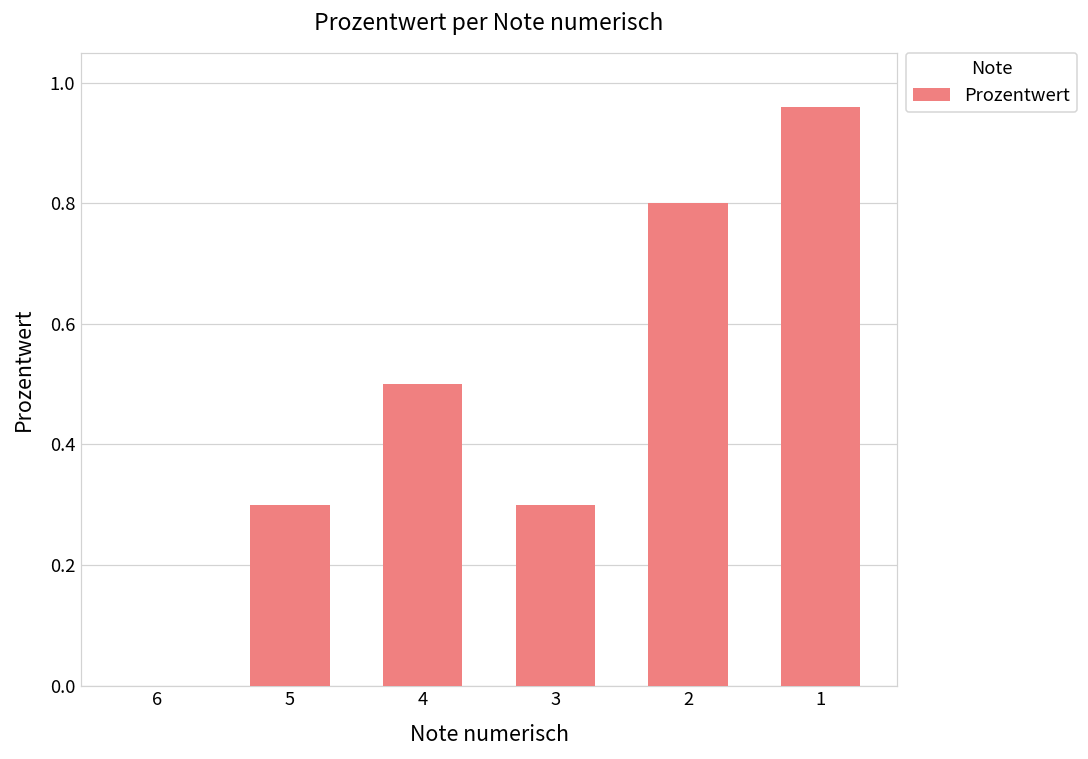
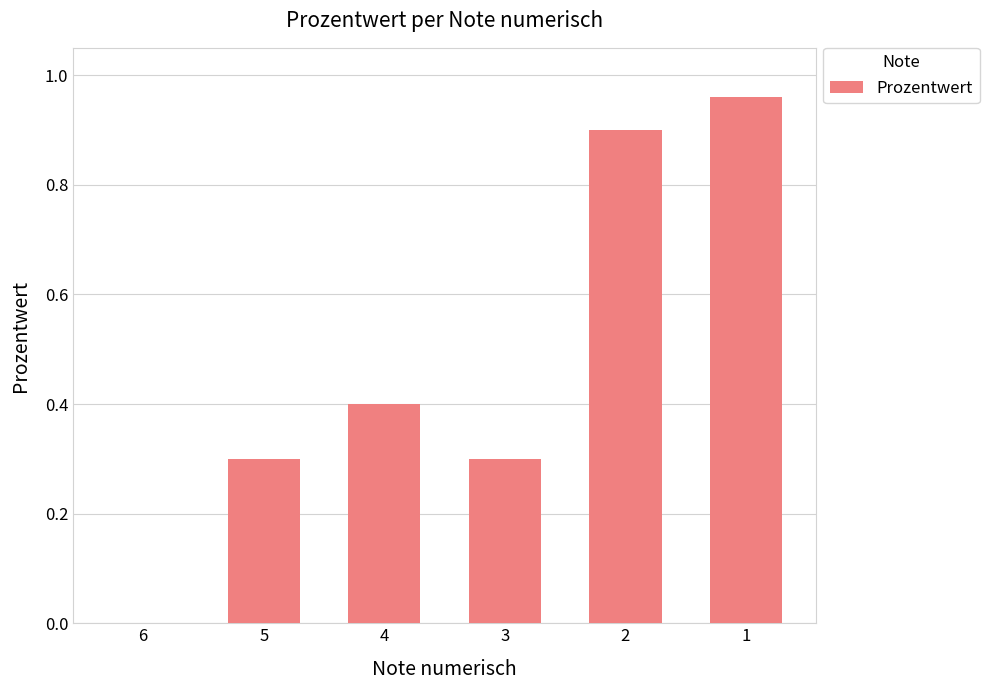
  {
    "6": 0.0,
    "5": 0.3,
-   "4": 0.5,
+   "4": 0.4,
    "3": 0.3,
-   "2": 0.8,
+   "2": 0.9,
    "1": 0.96
  }
